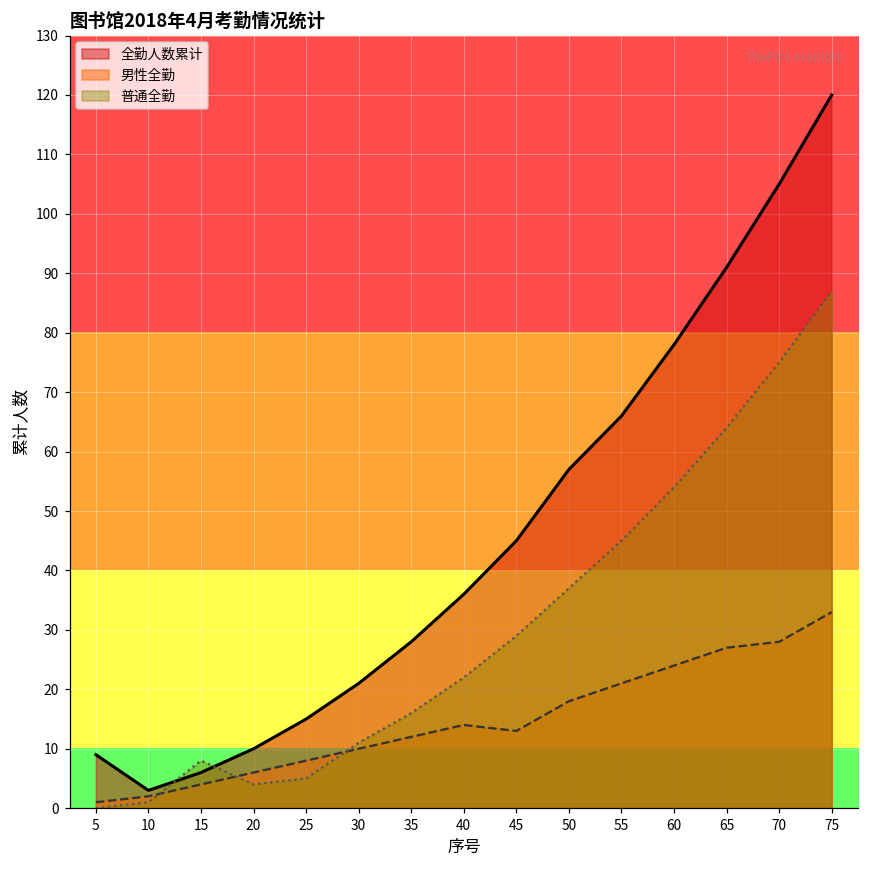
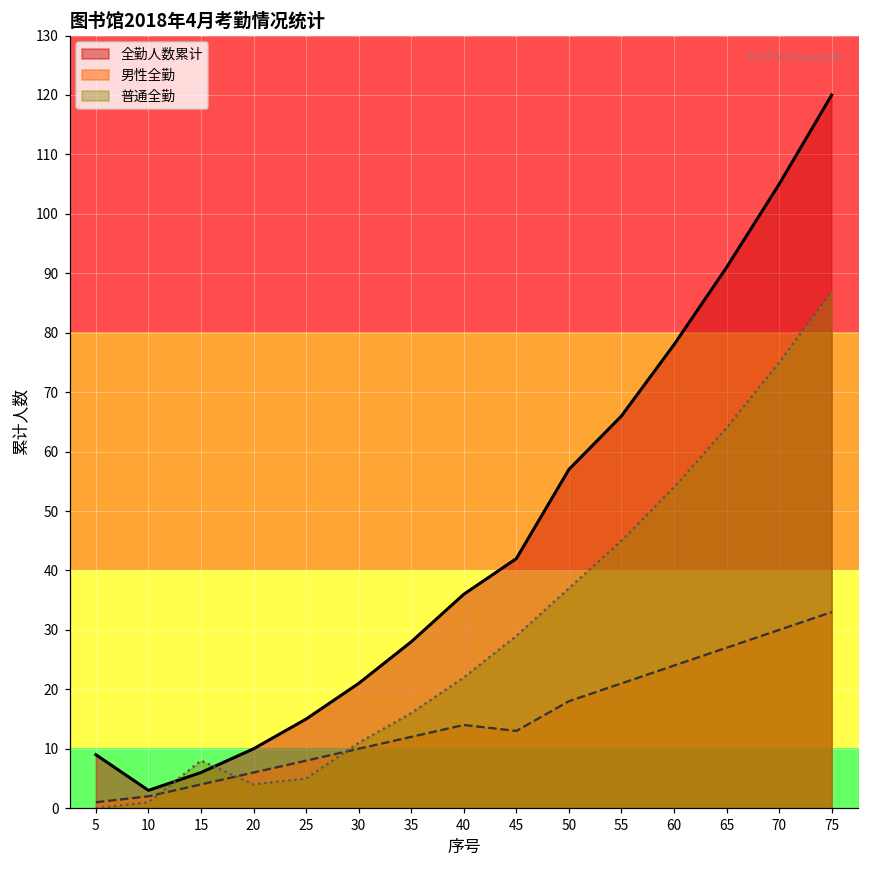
  {
    "全勤人数累计": {
      "5": 9,
      "10": 3,
      "15": 6,
      "20": 10,
      "25": 15,
      "30": 21,
      "35": 28,
      "40": 36,
-     "45": 45,
+     "45": 42,
      "50": 57,
      "55": 66,
      "60": 78,
      "65": 91,
      "70": 105,
      "75": 120
    },
    "男性全勤": {
      "5": 1,
      "10": 2,
      "15": 4,
      "20": 6,
      "25": 8,
      "30": 10,
      "35": 12,
      "40": 14,
      "45": 13,
      "50": 18,
      "55": 21,
      "60": 24,
      "65": 27,
-     "70": 28,
+     "70": 30,
      "75": 33
    },
    "普通全勤": {
      "5": 0,
      "10": 1,
      "15": 8,
      "20": 4,
      "25": 5,
      "30": 11,
      "35": 16,
      "40": 22,
      "45": 29,
      "50": 37,
      "55": 45,
      "60": 54,
      "65": 64,
      "70": 75,
      "75": 87
    }
  }
